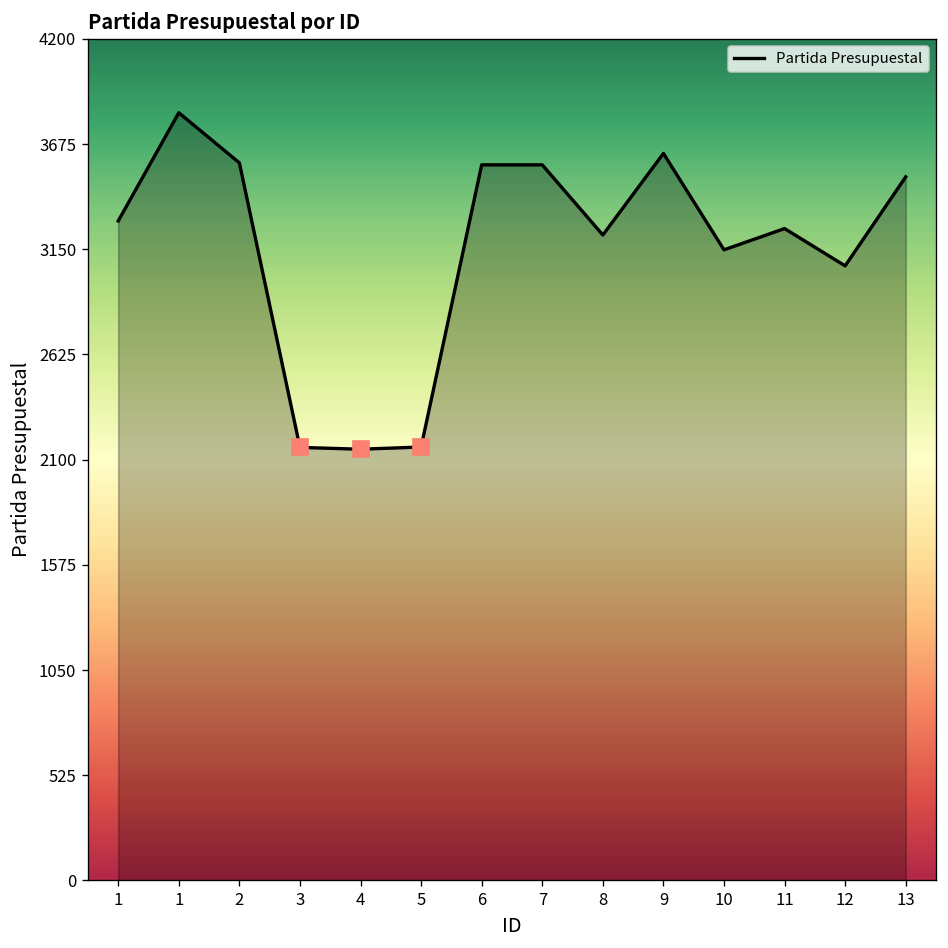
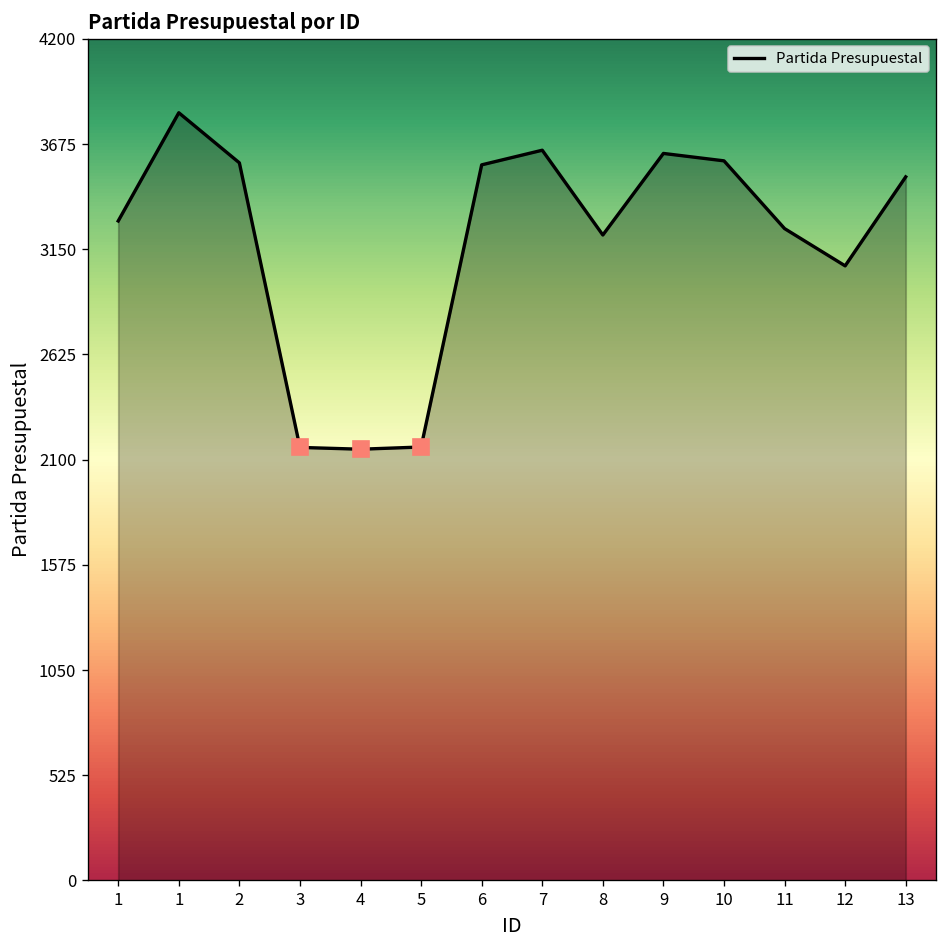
  {
    "Partida Presupuestal": {
      "2": 3580,
      "6": 3570,
-     "7": 3570,
+     "7": 3640,
      "8": 3220,
      "9": 3630,
-     "10": 3150,
+     "10": 3590,
      "11": 3250,
      "12": 3070,
      "13": 3510
    }
  }
